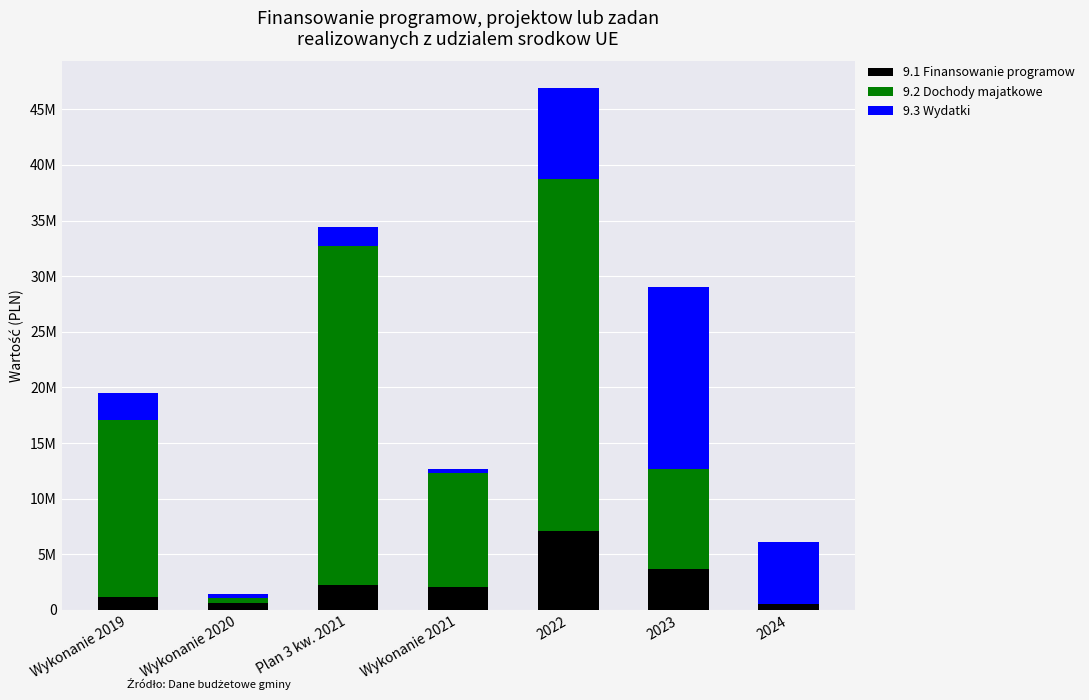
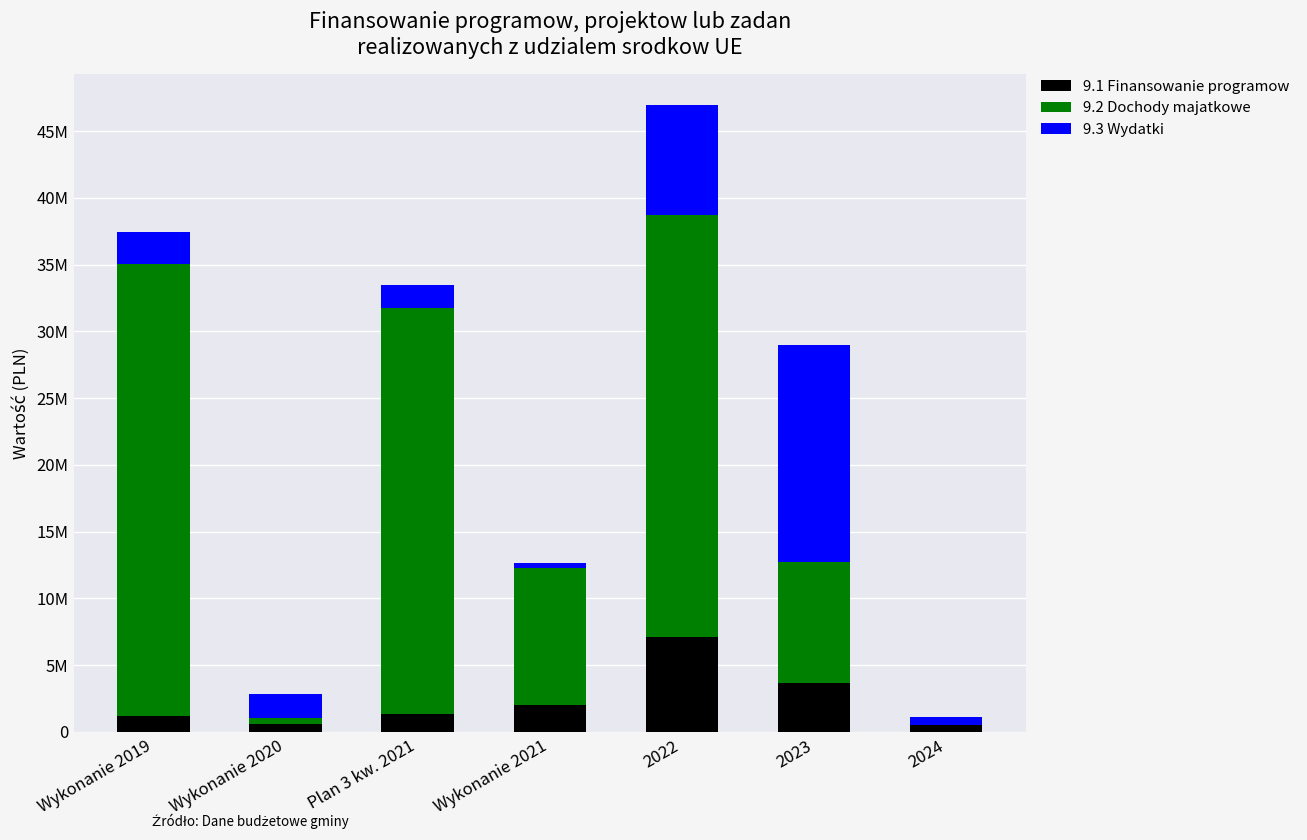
  {
    "9.1 Finansowanie programow": {
      "Wykonanie 2019": 1200000,
      "Wykonanie 2020": 600000,
-     "Plan 3 kw. 2021": 2300000,
+     "Plan 3 kw. 2021": 1300000,
      "Wykonanie 2021": 2000000,
      "2022": 7100000,
      "2023": 3600000,
      "2024": 600000
    },
    "9.2 Dochody majatkowe": {
-     "Wykonanie 2019": 15900000,
+     "Wykonanie 2019": 33900000,
      "Wykonanie 2020": 500000,
      "Plan 3 kw. 2021": 30500000,
      "Wykonanie 2021": 10300000,
      "2022": 31600000,
      "2023": 9100000,
      "2024": 0
    },
    "9.3 Wydatki": {
      "Wykonanie 2019": 2400000,
-     "Wykonanie 2020": 400000,
+     "Wykonanie 2020": 1800000,
      "Plan 3 kw. 2021": 1700000,
      "Wykonanie 2021": 400000,
      "2022": 8300000,
      "2023": 16300000,
-     "2024": 5500000
+     "2024": 600000
    }
  }
